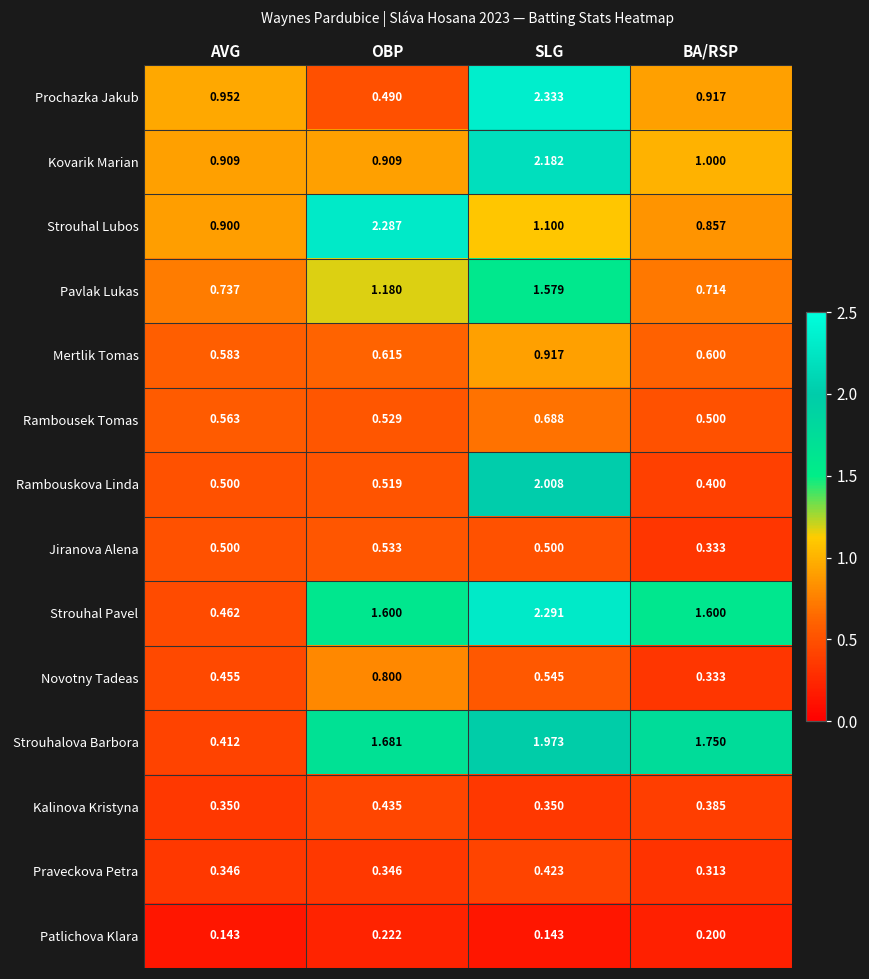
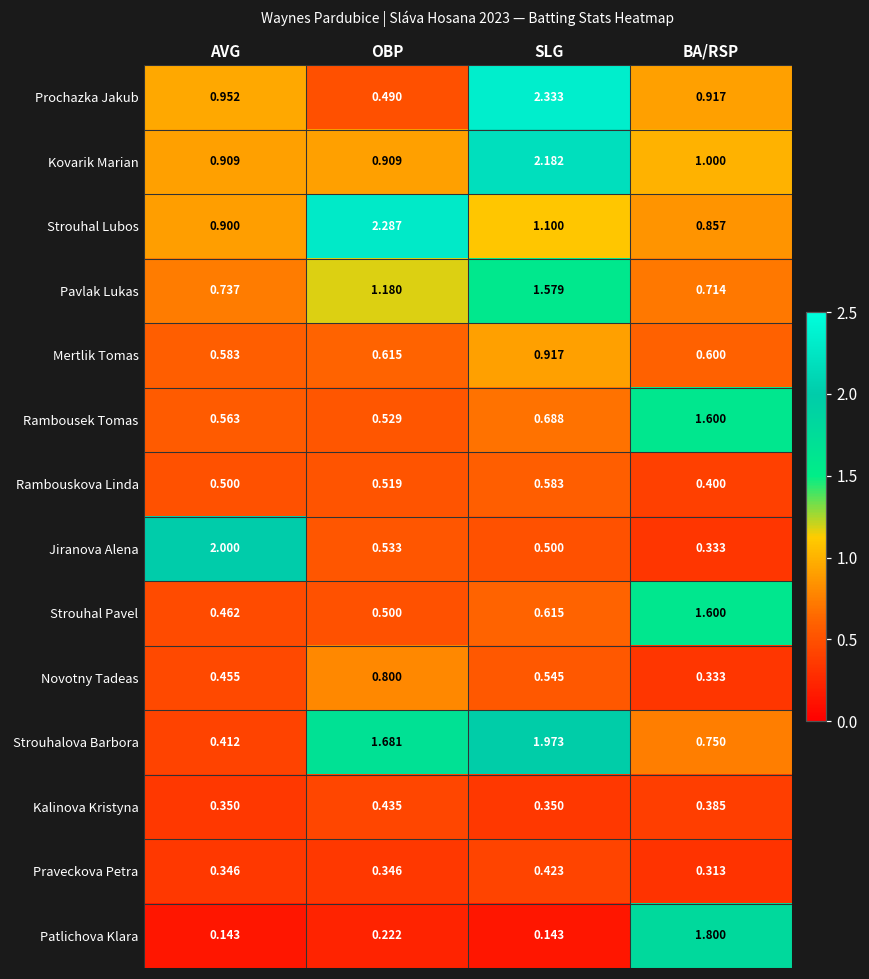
  {
    "Prochazka Jakub": {
      "AVG": 0.952,
      "OBP": 0.490,
      "SLG": 2.333,
      "BA/RSP": 0.917
    },
    "Kovarik Marian": {
      "AVG": 0.909,
      "OBP": 0.909,
      "SLG": 2.182,
      "BA/RSP": 1.000
    },
    "Strouhal Lubos": {
      "AVG": 0.900,
      "OBP": 2.287,
      "SLG": 1.100,
      "BA/RSP": 0.857
    },
    "Pavlak Lukas": {
      "AVG": 0.737,
      "OBP": 1.180,
      "SLG": 1.579,
      "BA/RSP": 0.714
    },
    "Mertlik Tomas": {
      "AVG": 0.583,
      "OBP": 0.615,
      "SLG": 0.917,
      "BA/RSP": 0.600
    },
    "Rambousek Tomas": {
      "AVG": 0.563,
      "OBP": 0.529,
      "SLG": 0.688,
-     "BA/RSP": 0.500
+     "BA/RSP": 1.600
    },
    "Rambouskova Linda": {
      "AVG": 0.500,
      "OBP": 0.519,
-     "SLG": 2.008,
+     "SLG": 0.583,
      "BA/RSP": 0.400
    },
    "Jiranova Alena": {
-     "AVG": 0.500,
+     "AVG": 2.000,
      "OBP": 0.533,
      "SLG": 0.500,
      "BA/RSP": 0.333
    },
    "Strouhal Pavel": {
      "AVG": 0.462,
-     "OBP": 1.600,
-     "SLG": 2.291,
+     "OBP": 0.500,
+     "SLG": 0.615,
      "BA/RSP": 1.600
    },
    "Novotny Tadeas": {
      "AVG": 0.455,
      "OBP": 0.800,
      "SLG": 0.545,
      "BA/RSP": 0.333
    },
    "Strouhalova Barbora": {
      "AVG": 0.412,
      "OBP": 1.681,
      "SLG": 1.973,
-     "BA/RSP": 1.750
+     "BA/RSP": 0.750
    },
    "Kalinova Kristyna": {
      "AVG": 0.350,
      "OBP": 0.435,
      "SLG": 0.350,
      "BA/RSP": 0.385
    },
    "Praveckova Petra": {
      "AVG": 0.346,
      "OBP": 0.346,
      "SLG": 0.423,
      "BA/RSP": 0.313
    },
    "Patlichova Klara": {
      "AVG": 0.143,
      "OBP": 0.222,
      "SLG": 0.143,
-     "BA/RSP": 0.200
+     "BA/RSP": 1.800
    }
  }
